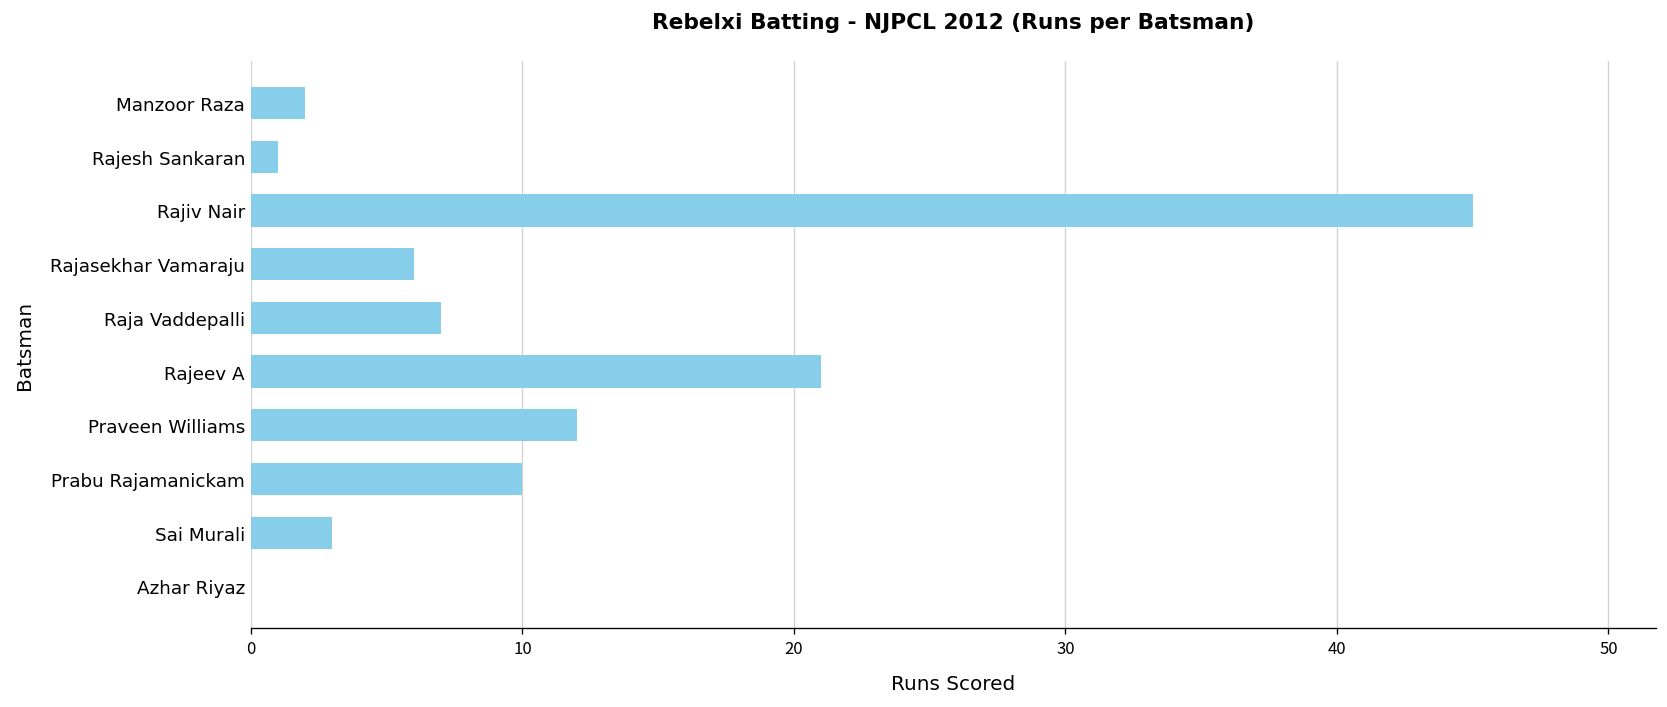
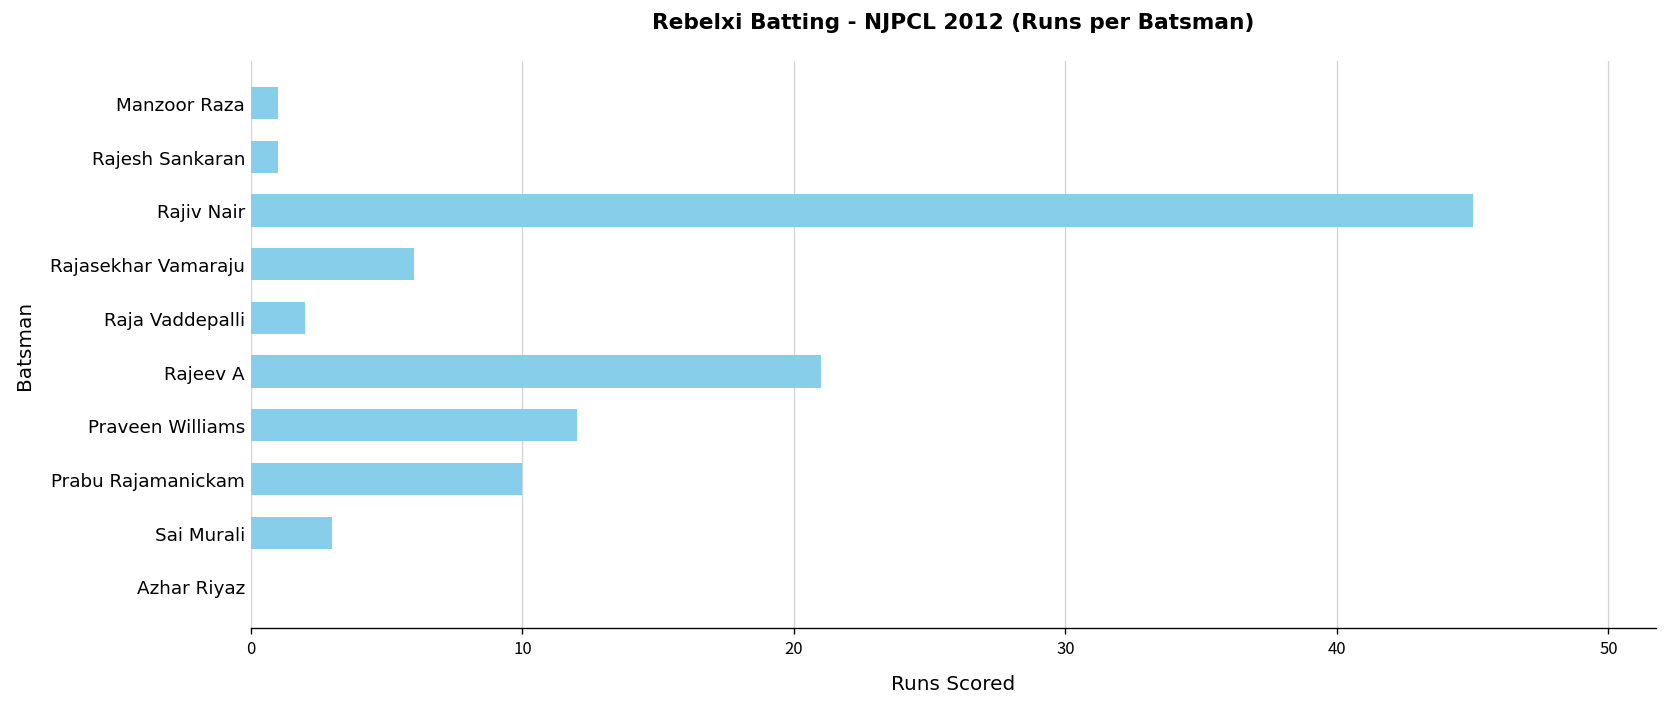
  {
-   "Manzoor Raza": 2,
+   "Manzoor Raza": 1,
    "Rajesh Sankaran": 1,
    "Rajiv Nair": 45,
    "Rajasekhar Vamaraju": 6,
-   "Raja Vaddepalli": 7,
+   "Raja Vaddepalli": 2,
    "Rajeev A": 21,
    "Praveen Williams": 12,
    "Prabu Rajamanickam": 10,
    "Sai Murali": 3,
    "Azhar Riyaz": 0
  }
